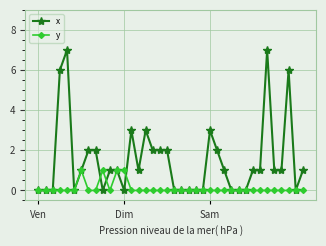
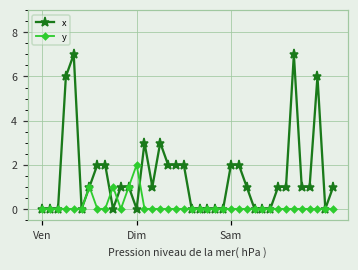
  {
    "x": {
      "Dim": 0,
-     "Sam": 3
+     "Sam": 2
    },
    "y": {
-     "Dim": 1,
+     "Dim": 2,
      "Sam": 0
    }
  }
